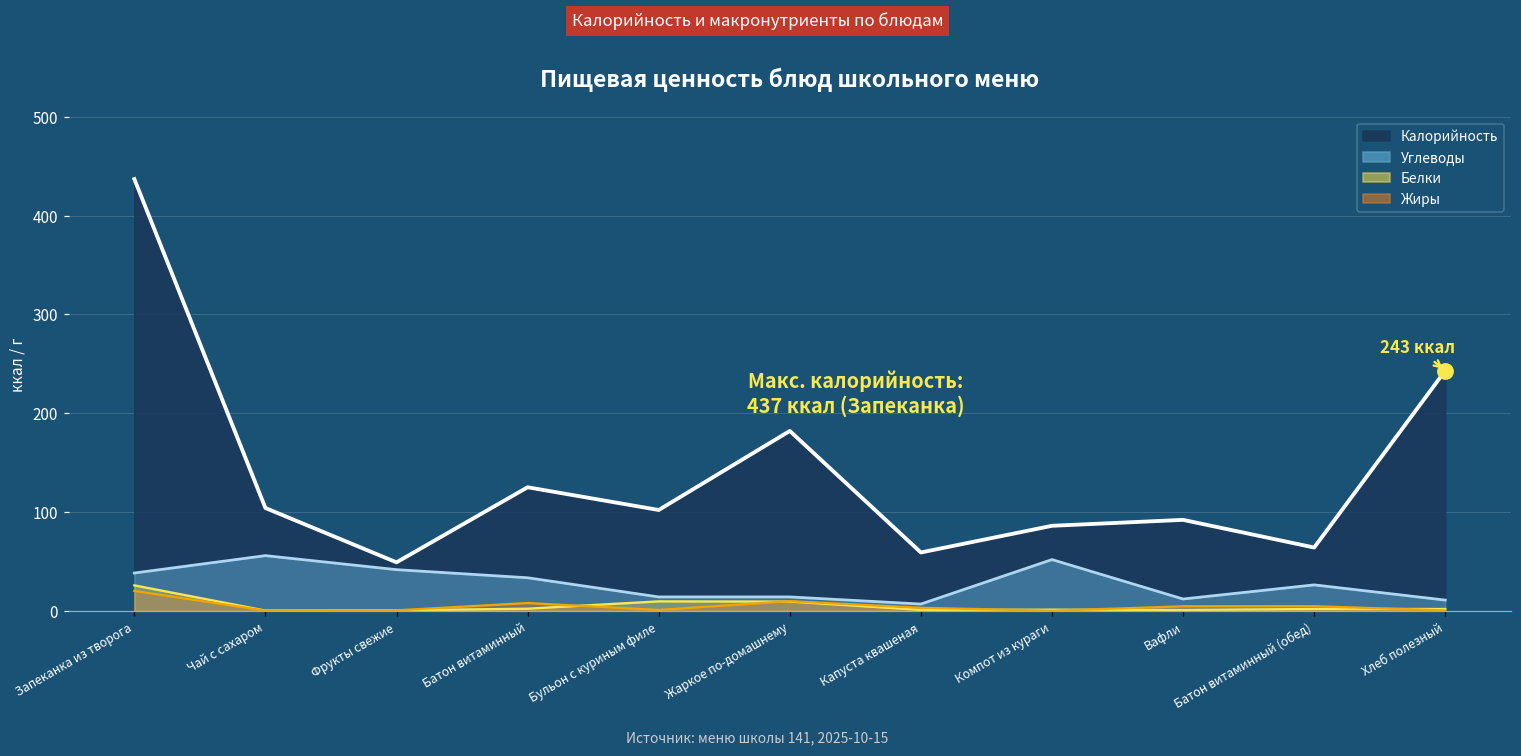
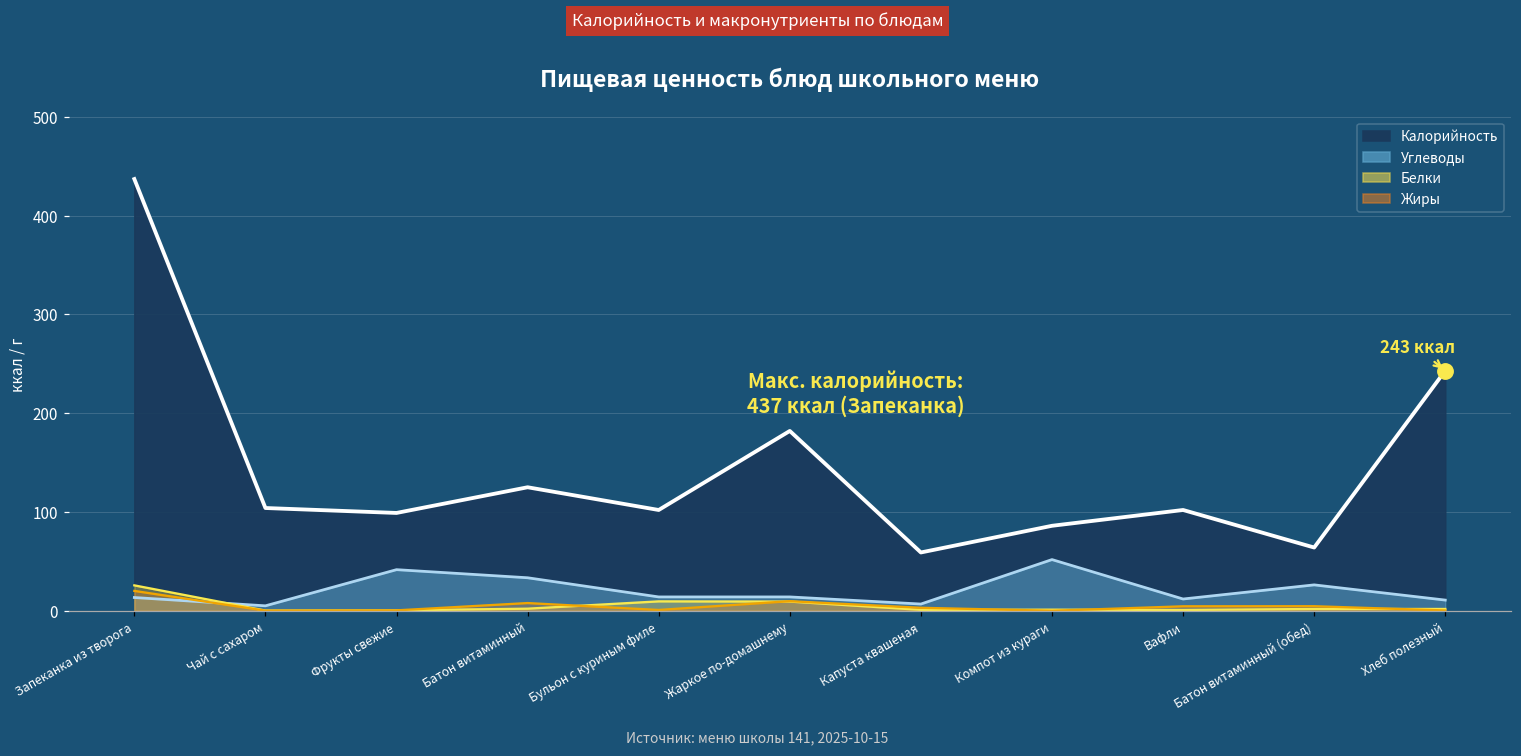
  {
    "Калорийность": {
      "Запеканка из творога": 440,
      "Чай с сахаром": 100,
-     "Фрукты свежие": 50,
+     "Фрукты свежие": 100,
      "Батон витаминный": 130,
      "Бульон с куриным филе": 100,
      "Капуста квашеная": 60,
      "Компот из кураги": 90,
-     "Вафли": 90,
+     "Вафли": 100,
      "Батон витаминный (обед)": 60
    },
    "Углеводы": {
-     "Запеканка из творога": 40,
-     "Чай с сахаром": 60,
+     "Запеканка из творога": 10,
+     "Чай с сахаром": 10,
      "Фрукты свежие": 40,
      "Батон витаминный": 30,
      "Бульон с куриным филе": 10,
      "Жаркое по-домашнему": 10,
      "Капуста квашеная": 10,
      "Компот из кураги": 50,
      "Вафли": 10,
      "Батон витаминный (обед)": 30,
      "Хлеб полезный": 10
    }
  }
